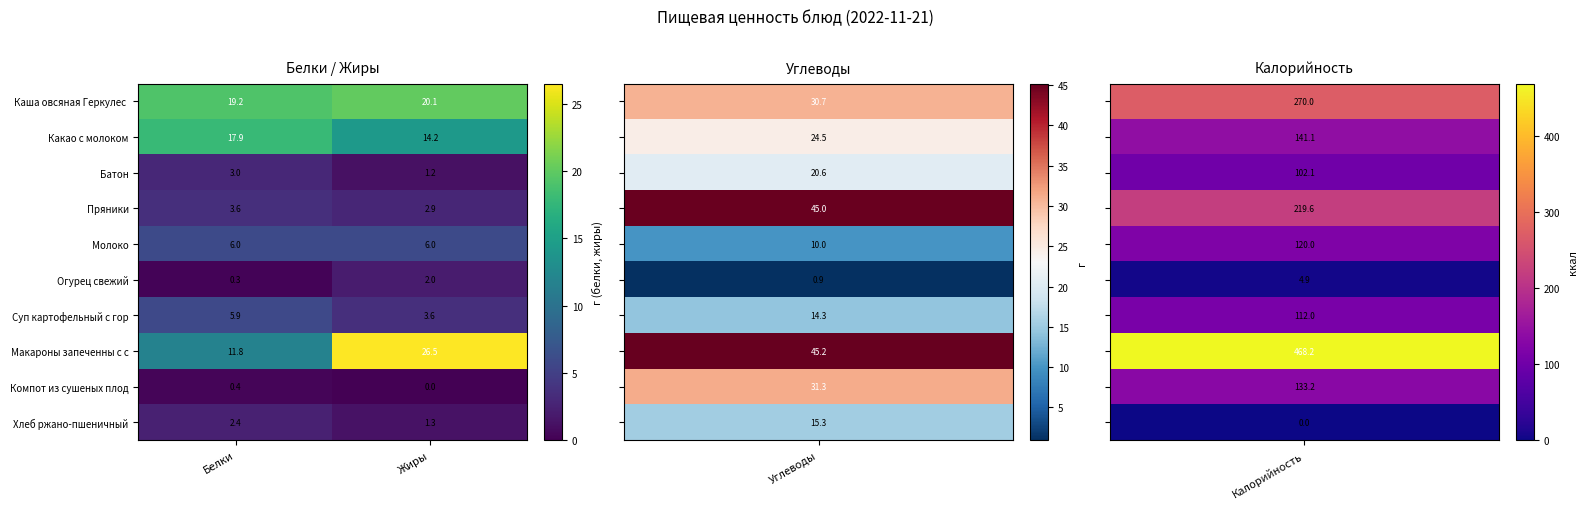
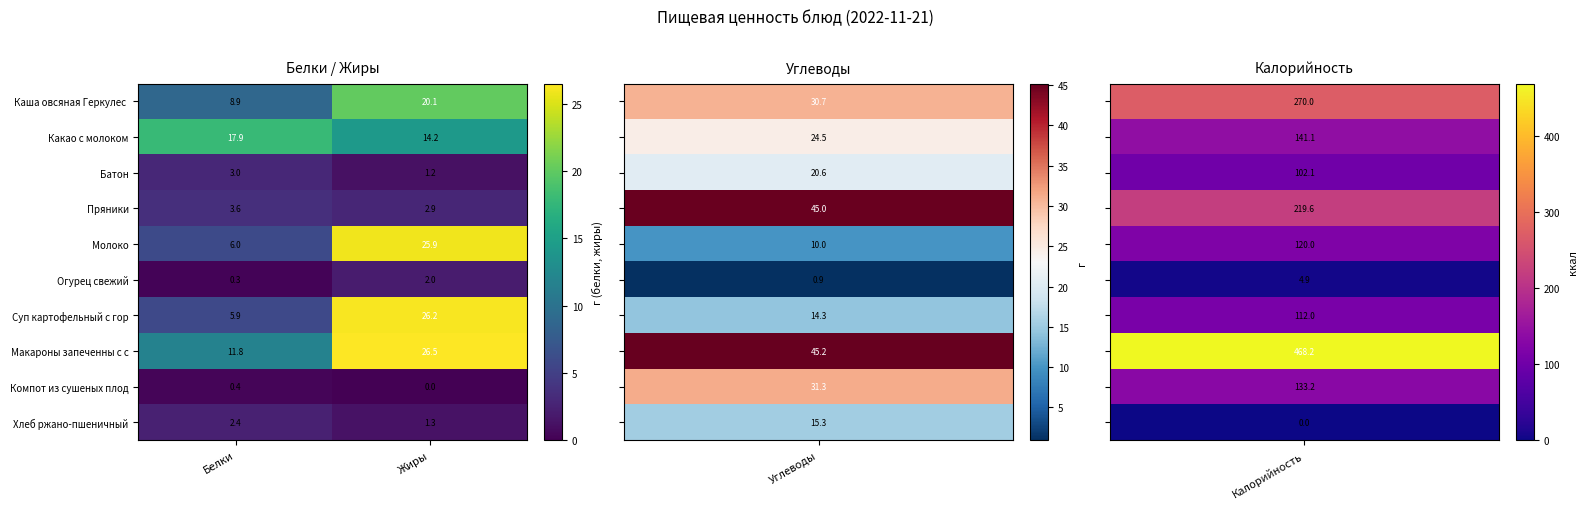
  {
    "Белки / Жиры": {
      "Каша овсяная Геркулес": {
-       "Белки": 19.2,
+       "Белки": 8.9,
        "Жиры": 20.1
      },
      "Какао с молоком": {
        "Белки": 17.9,
        "Жиры": 14.2
      },
      "Батон": {
        "Белки": 3.0,
        "Жиры": 1.2
      },
      "Пряники": {
        "Белки": 3.6,
        "Жиры": 2.9
      },
      "Молоко": {
        "Белки": 6.0,
-       "Жиры": 6.0
+       "Жиры": 25.9
      },
      "Огурец свежий": {
        "Белки": 0.3,
        "Жиры": 2.0
      },
      "Суп картофельный с гор": {
        "Белки": 5.9,
-       "Жиры": 3.6
+       "Жиры": 26.2
      },
      "Макароны запеченны с с": {
        "Белки": 11.8,
        "Жиры": 26.5
      },
      "Компот из сушеных плод": {
        "Белки": 0.4,
        "Жиры": 0.0
      },
      "Хлеб ржано-пшеничный": {
        "Белки": 2.4,
        "Жиры": 1.3
      }
    }
  }
